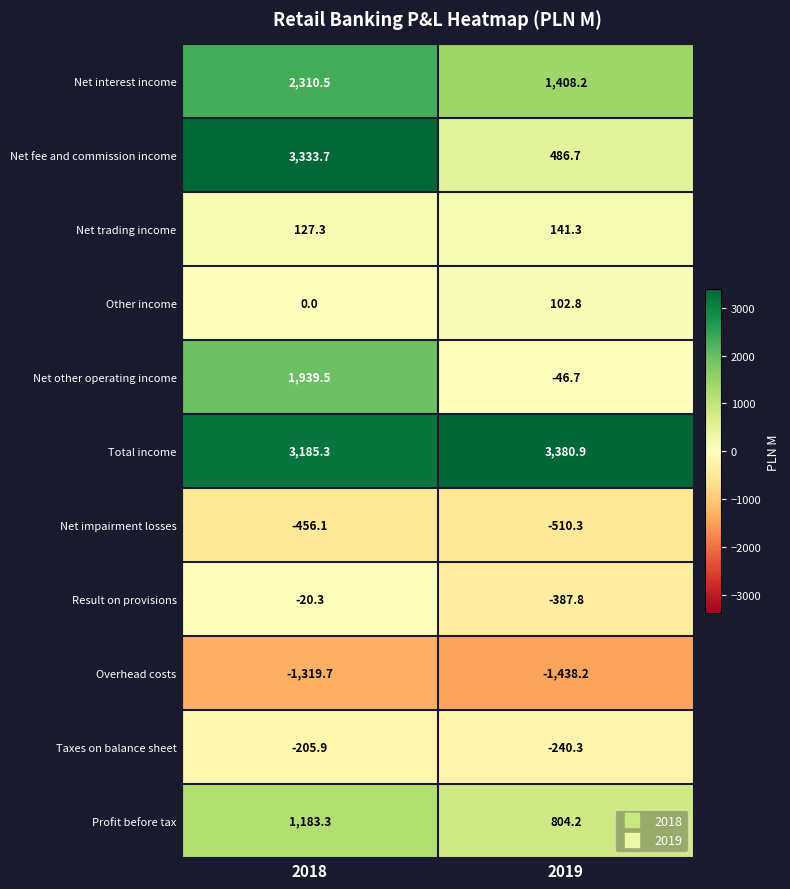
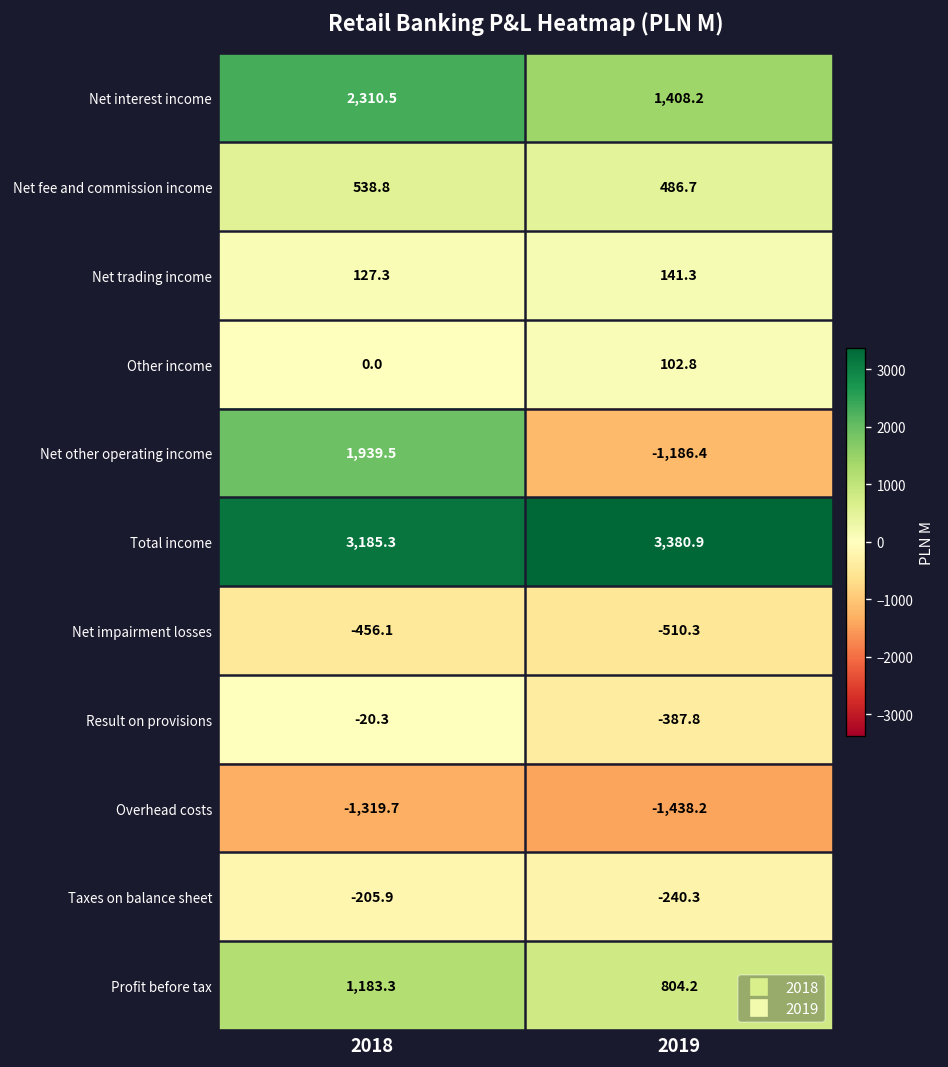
  {
    "Net interest income": {
      "2018": "2,310.5",
      "2019": "1,408.2"
    },
    "Net fee and commission income": {
-     "2018": "3,333.7",
+     "2018": "538.8",
      "2019": "486.7"
    },
    "Net trading income": {
      "2018": "127.3",
      "2019": "141.3"
    },
    "Other income": {
      "2018": "0.0",
      "2019": "102.8"
    },
    "Net other operating income": {
      "2018": "1,939.5",
-     "2019": "-46.7"
+     "2019": "-1,186.4"
    },
    "Total income": {
      "2018": "3,185.3",
      "2019": "3,380.9"
    },
    "Net impairment losses": {
      "2018": "-456.1",
      "2019": "-510.3"
    },
    "Result on provisions": {
      "2018": "-20.3",
      "2019": "-387.8"
    },
    "Overhead costs": {
      "2018": "-1,319.7",
      "2019": "-1,438.2"
    },
    "Taxes on balance sheet": {
      "2018": "-205.9",
      "2019": "-240.3"
    },
    "Profit before tax": {
      "2018": "1,183.3",
      "2019": "804.2"
    }
  }
